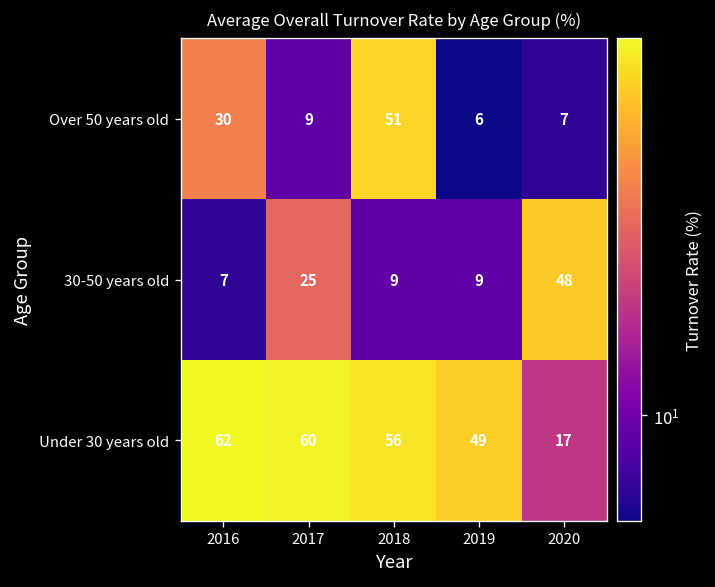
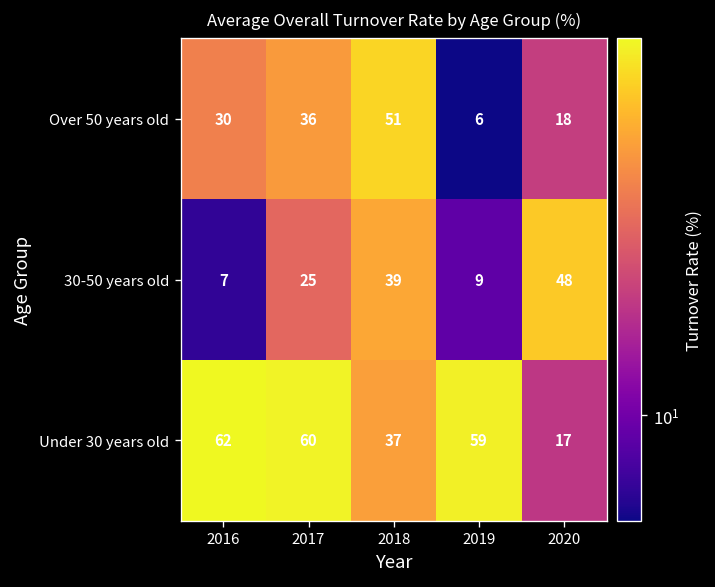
  {
    "Over 50 years old": {
      "2016": 30,
-     "2017": 9,
+     "2017": 36,
      "2018": 51,
      "2019": 6,
-     "2020": 7
+     "2020": 18
    },
    "30-50 years old": {
      "2016": 7,
      "2017": 25,
-     "2018": 9,
+     "2018": 39,
      "2019": 9,
      "2020": 48
    },
    "Under 30 years old": {
      "2016": 62,
      "2017": 60,
-     "2018": 56,
-     "2019": 49,
+     "2018": 37,
+     "2019": 59,
      "2020": 17
    }
  }
